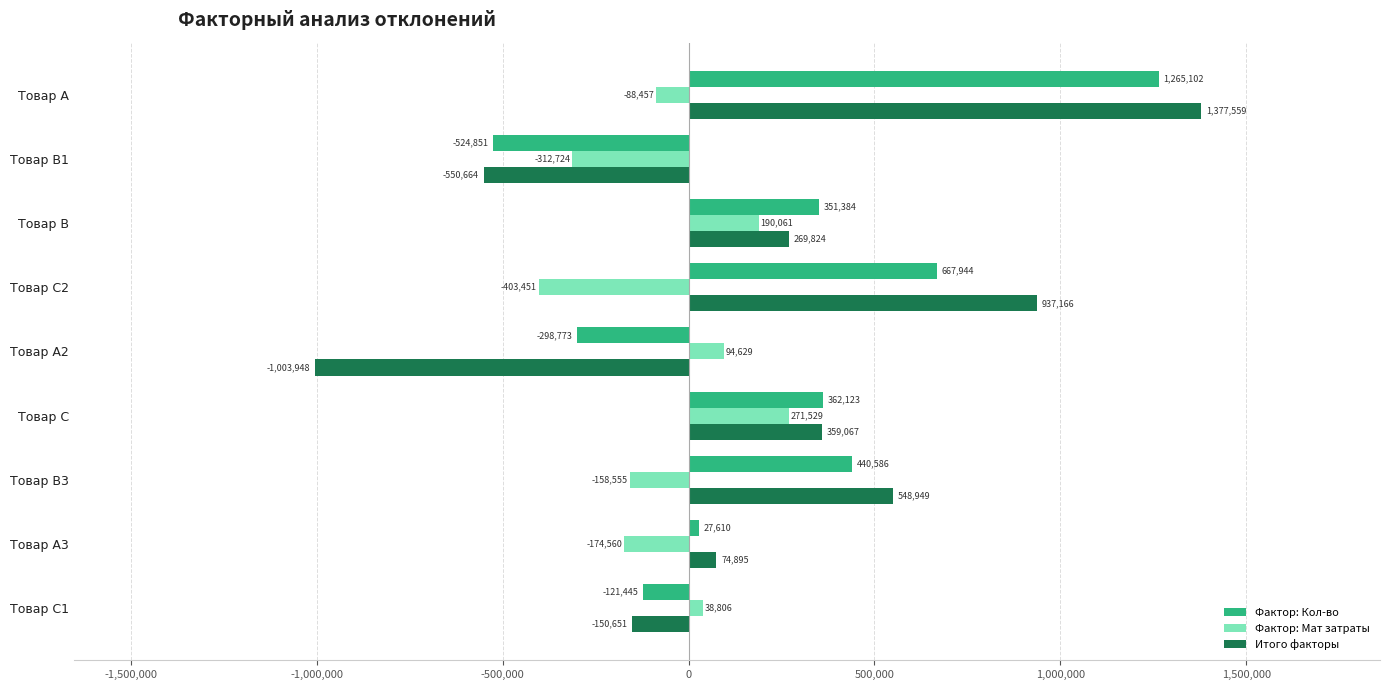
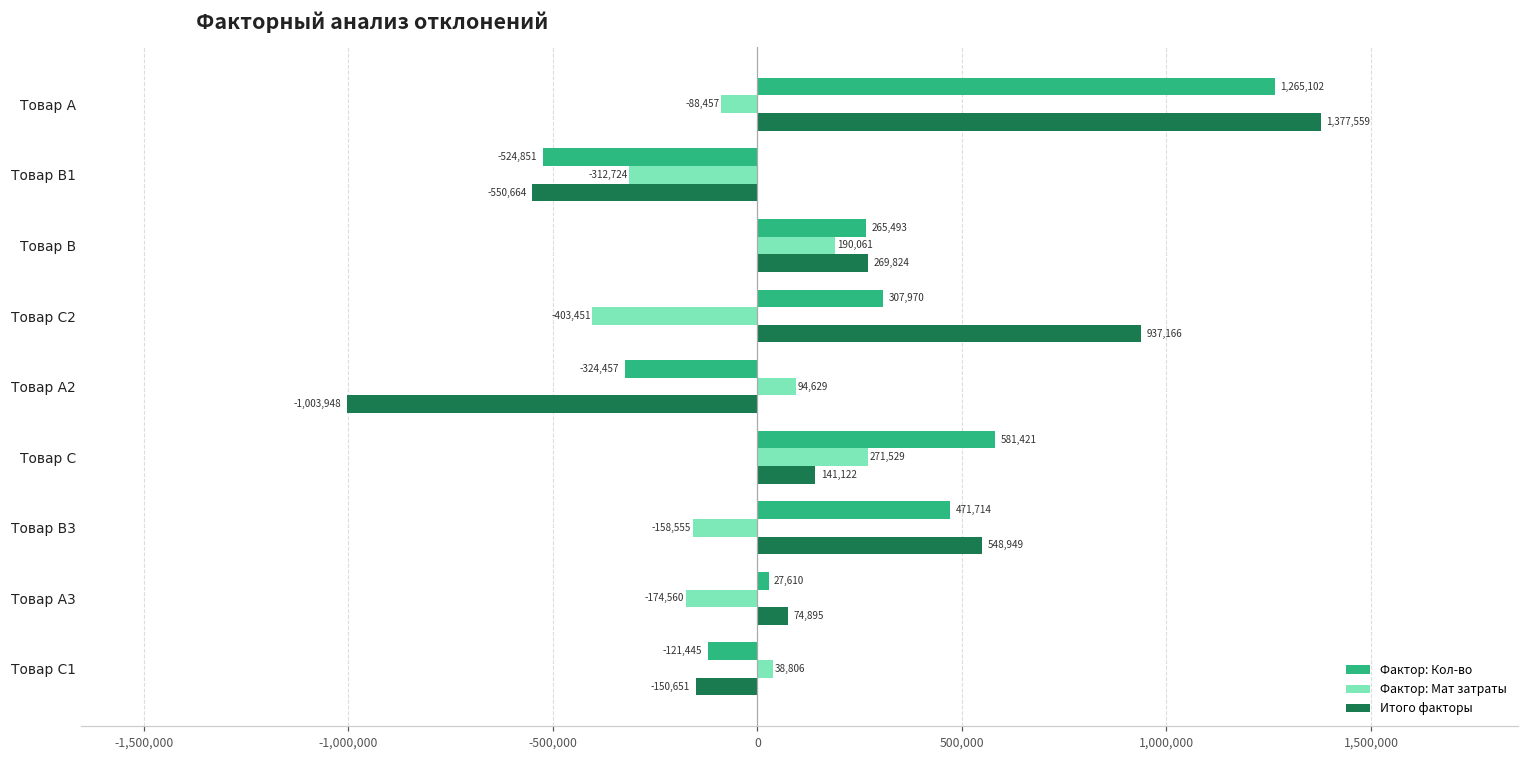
  {
    "Фактор: Кол-во": {
      "Товар А": "1,265,102",
      "Товар В1": "-524,851",
-     "Товар В": "351,384",
-     "Товар С2": "667,944",
-     "Товар А2": "-298,773",
-     "Товар С": "362,123",
-     "Товар В3": "440,586",
+     "Товар В": "265,493",
+     "Товар С2": "307,970",
+     "Товар А2": "-324,457",
+     "Товар С": "581,421",
+     "Товар В3": "471,714",
      "Товар А3": "27,610",
      "Товар С1": "-121,445"
    },
    "Фактор: Мат затраты": {
      "Товар А": "-88,457",
      "Товар В1": "-312,724",
      "Товар В": "190,061",
      "Товар С2": "-403,451",
      "Товар А2": "94,629",
      "Товар С": "271,529",
      "Товар В3": "-158,555",
      "Товар А3": "-174,560",
      "Товар С1": "38,806"
    },
    "Итого факторы": {
      "Товар А": "1,377,559",
      "Товар В1": "-550,664",
      "Товар В": "269,824",
      "Товар С2": "937,166",
      "Товар А2": "-1,003,948",
-     "Товар С": "359,067",
+     "Товар С": "141,122",
      "Товар В3": "548,949",
      "Товар А3": "74,895",
      "Товар С1": "-150,651"
    }
  }
